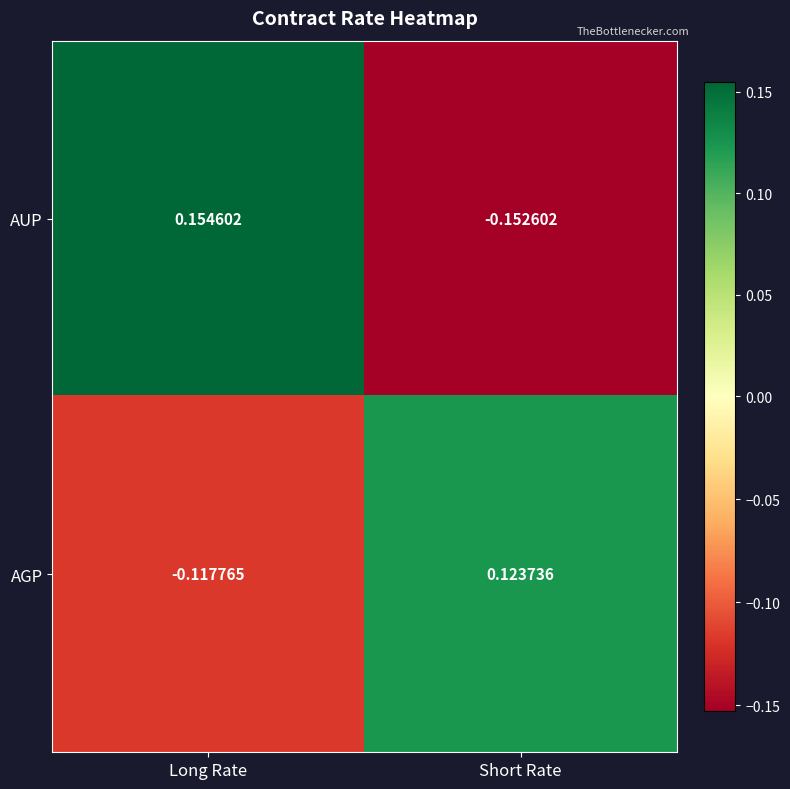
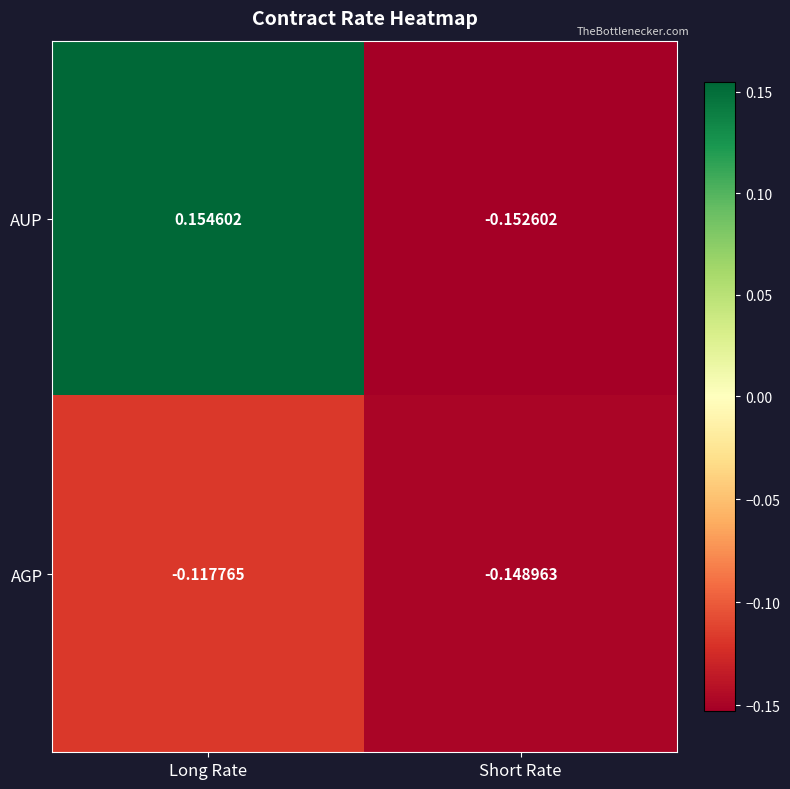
  {
    "AUP": {
      "Long Rate": 0.154602,
      "Short Rate": -0.152602
    },
    "AGP": {
      "Long Rate": -0.117765,
-     "Short Rate": 0.123736
+     "Short Rate": -0.148963
    }
  }
